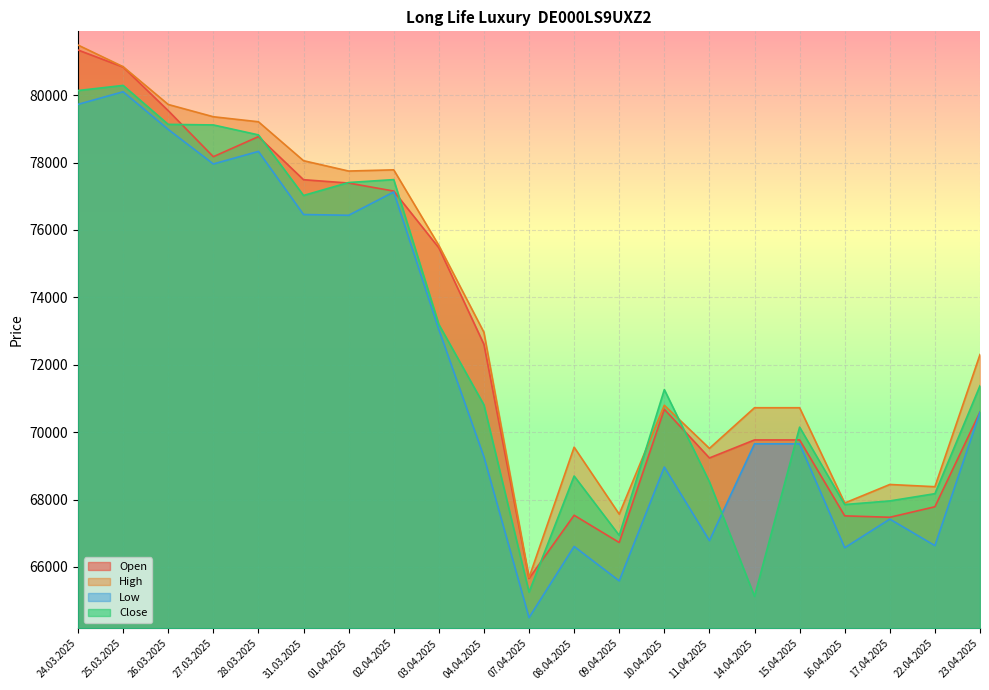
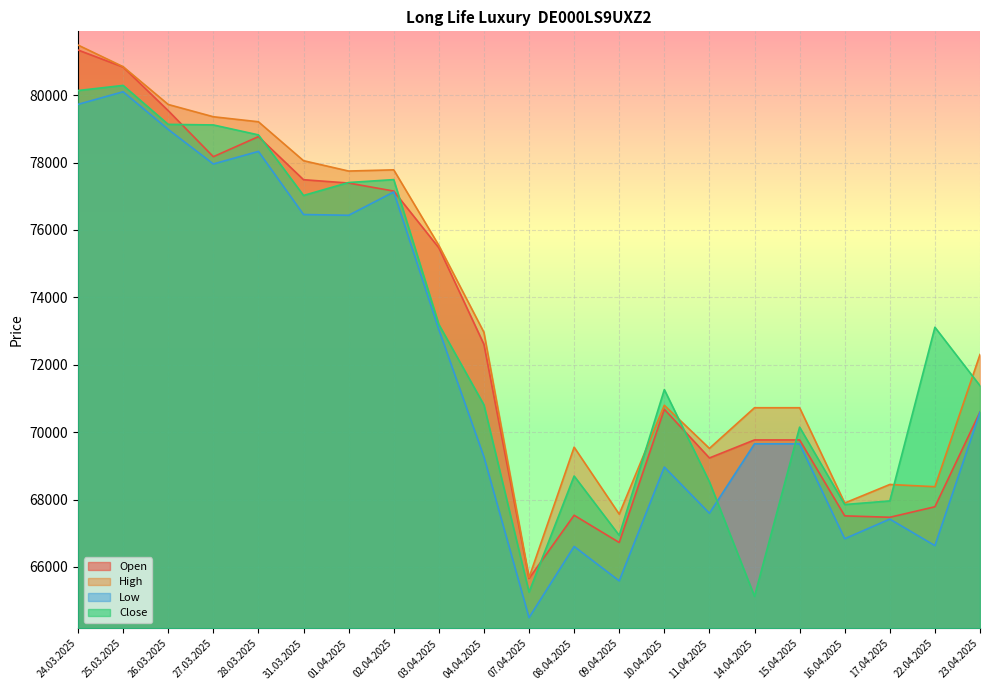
  {
    "Low": {
      "24.03.2025": 79700,
      "25.03.2025": 80100,
      "26.03.2025": 79000,
      "27.03.2025": 78000,
      "28.03.2025": 78300,
      "31.03.2025": 76500,
      "01.04.2025": 76400,
      "03.04.2025": 73000,
      "04.04.2025": 69300,
      "07.04.2025": 64500,
      "08.04.2025": 66600,
      "09.04.2025": 65600,
      "10.04.2025": 69000,
-     "11.04.2025": 66800,
+     "11.04.2025": 67600,
      "14.04.2025": 69700,
      "15.04.2025": 69700,
-     "16.04.2025": 66600,
+     "16.04.2025": 66800,
      "22.04.2025": 66600
    },
    "Close": {
      "24.03.2025": 80100,
      "25.03.2025": 80300,
      "26.03.2025": 79100,
      "27.03.2025": 79100,
      "31.03.2025": 77000,
      "02.04.2025": 77500,
      "03.04.2025": 73200,
      "04.04.2025": 70800,
      "07.04.2025": 65300,
      "08.04.2025": 68700,
      "09.04.2025": 66900,
      "10.04.2025": 71300,
      "11.04.2025": 68500,
      "14.04.2025": 65100,
      "15.04.2025": 70100,
      "17.04.2025": 68000,
-     "22.04.2025": 68200,
+     "22.04.2025": 73100,
      "23.04.2025": 71400
    }
  }
